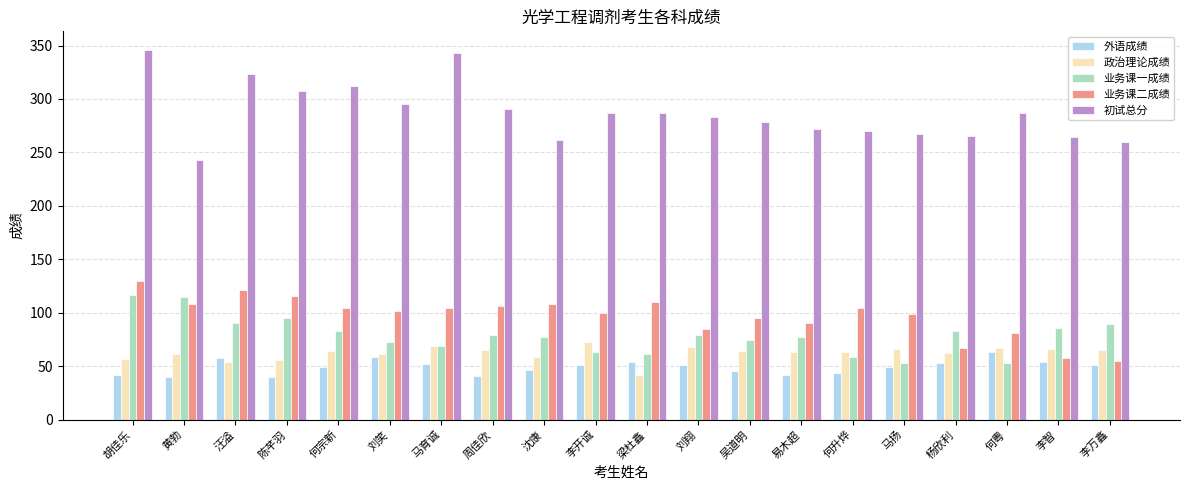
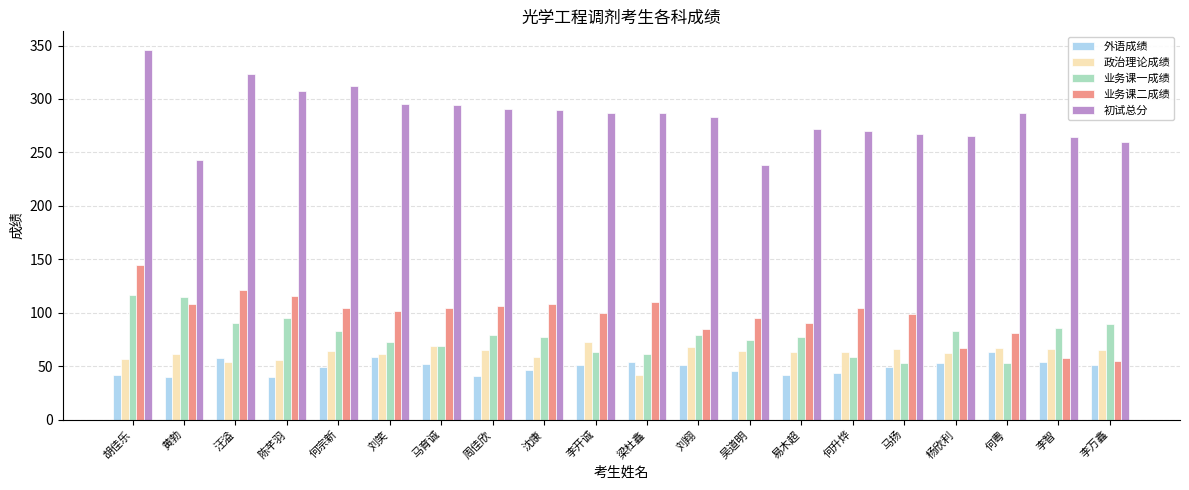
  {
    "政治理论成绩": {
      "胡佳乐": 57,
      "黄勃": 61,
      "汪溢": 54,
      "陈芊羽": 56,
      "何宗新": 64,
      "刘笑": 61,
      "马育诚": 69,
      "周佳欣": 65,
      "沈康": 59,
      "李开诚": 73,
      "梁杜鑫": 42,
      "刘翔": 68,
      "吴道明": 64,
      "易木超": 63,
      "何升烨": 63,
      "马扬": 66,
      "杨欣利": 62,
      "何粤": 67,
      "李智": 66,
      "李万鑫": 65
    },
    "业务课二成绩": {
-     "胡佳乐": 130,
+     "胡佳乐": 145,
      "黄勃": 108,
      "汪溢": 121,
      "陈芊羽": 116,
      "何宗新": 104,
      "刘笑": 102,
      "马育诚": 104,
      "周佳欣": 106,
      "沈康": 108,
      "李开诚": 100,
      "梁杜鑫": 110,
      "刘翔": 85,
      "吴道明": 95,
      "易木超": 90,
      "何升烨": 104,
      "马扬": 99,
      "杨欣利": 67,
      "何粤": 81,
      "李智": 58,
      "李万鑫": 55
    },
    "初试总分": {
      "胡佳乐": 346,
      "黄勃": 243,
      "汪溢": 323,
      "陈芊羽": 307,
      "何宗新": 312,
      "刘笑": 295,
-     "马育诚": 343,
+     "马育诚": 294,
      "周佳欣": 291,
-     "沈康": 262,
+     "沈康": 290,
      "李开诚": 287,
      "梁杜鑫": 287,
      "刘翔": 283,
-     "吴道明": 278,
+     "吴道明": 238,
      "易木超": 272,
      "何升烨": 270,
      "马扬": 267,
      "杨欣利": 265,
      "何粤": 287,
      "李智": 264,
      "李万鑫": 260
    }
  }
